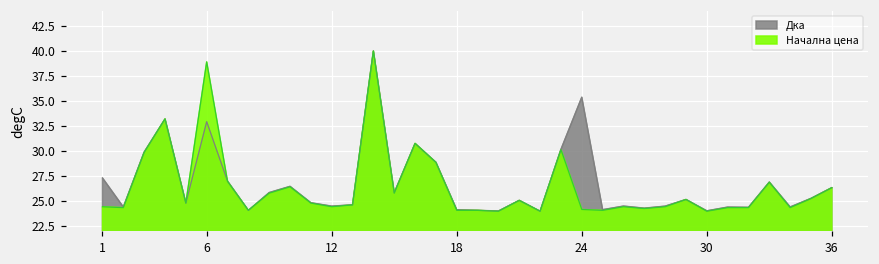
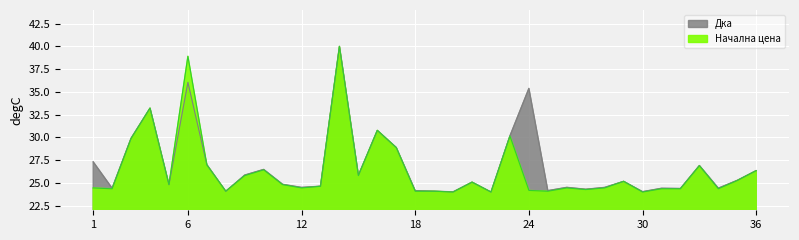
  {
    "Дка": {
      "1": 27,
-     "6": 33,
+     "6": 36,
      "24": 35
    },
    "Начална цена": {
      "1": 24,
      "6": 39,
      "24": 24
    }
  }
